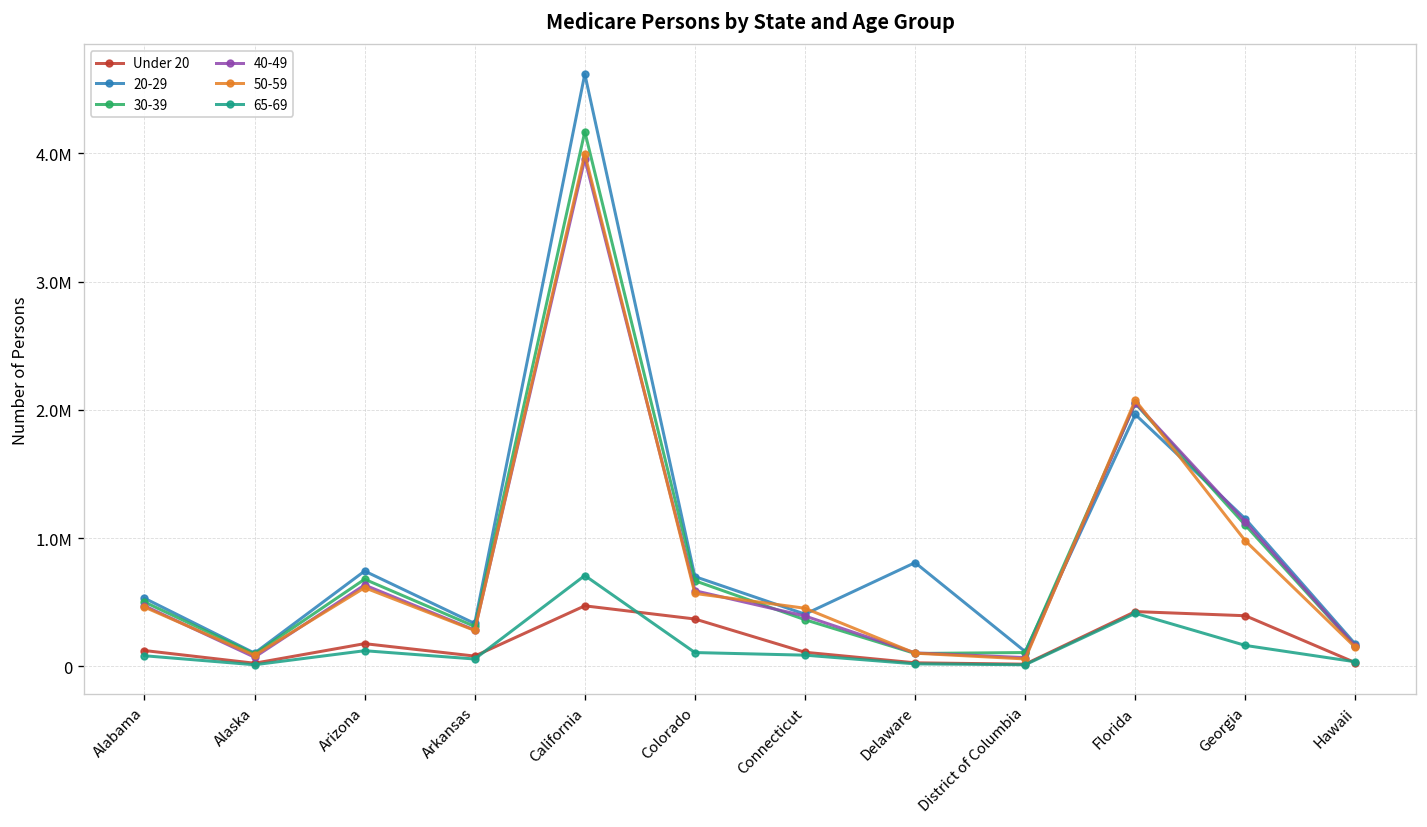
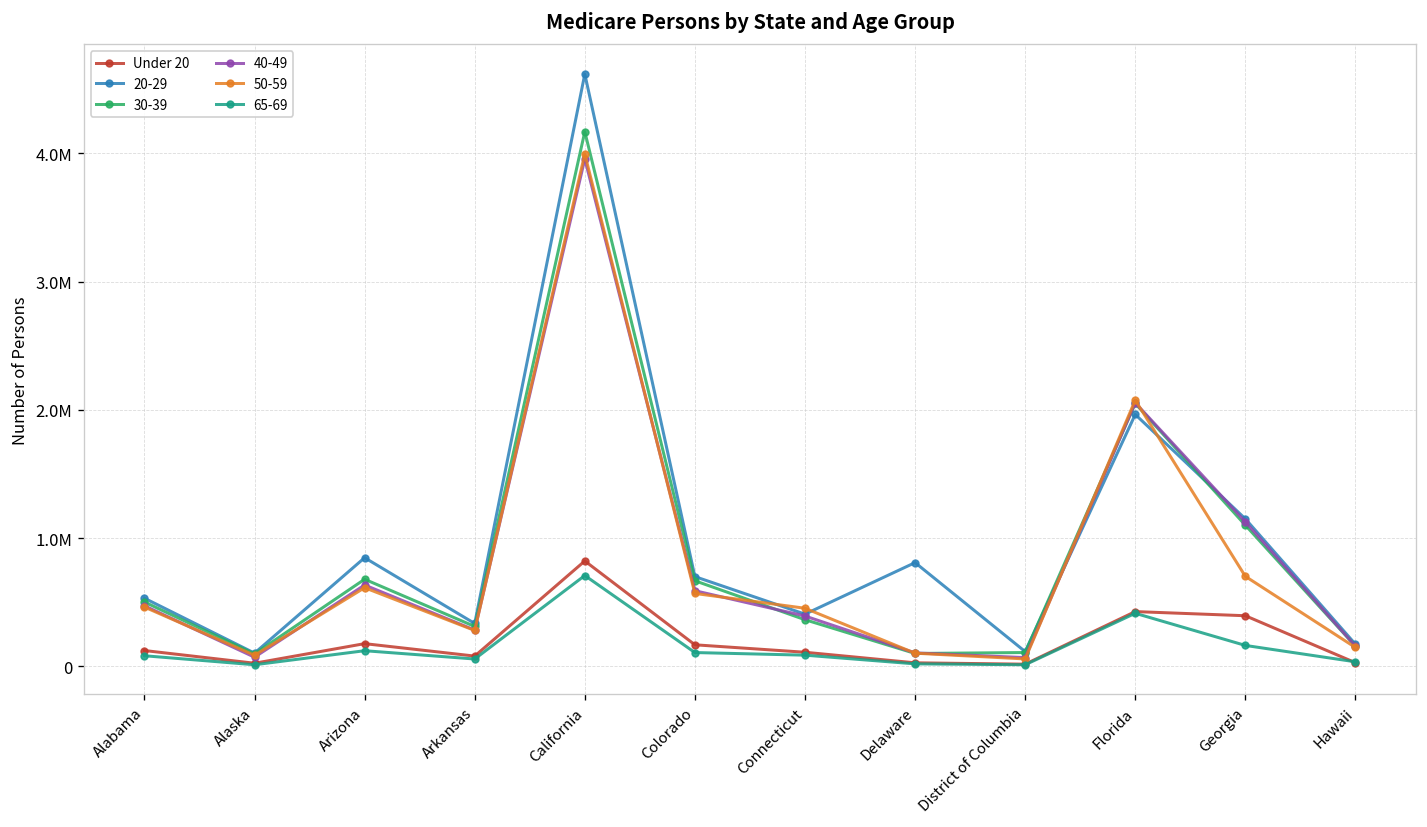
  {
    "Under 20": {
      "Alabama": 120000,
      "Arizona": 180000,
-     "California": 470000,
-     "Colorado": 370000,
+     "California": 820000,
+     "Colorado": 170000,
      "Georgia": 400000
    },
    "20-29": {
      "Alabama": 530000,
-     "Arizona": 740000,
+     "Arizona": 850000,
      "California": 4620000,
      "Colorado": 700000,
      "Delaware": 810000,
      "Florida": 1960000
    },
    "40-49": {
      "California": 3960000
    },
    "50-59": {
      "California": 3990000,
      "Connecticut": 450000,
-     "Georgia": 980000
+     "Georgia": 700000
    }
  }
